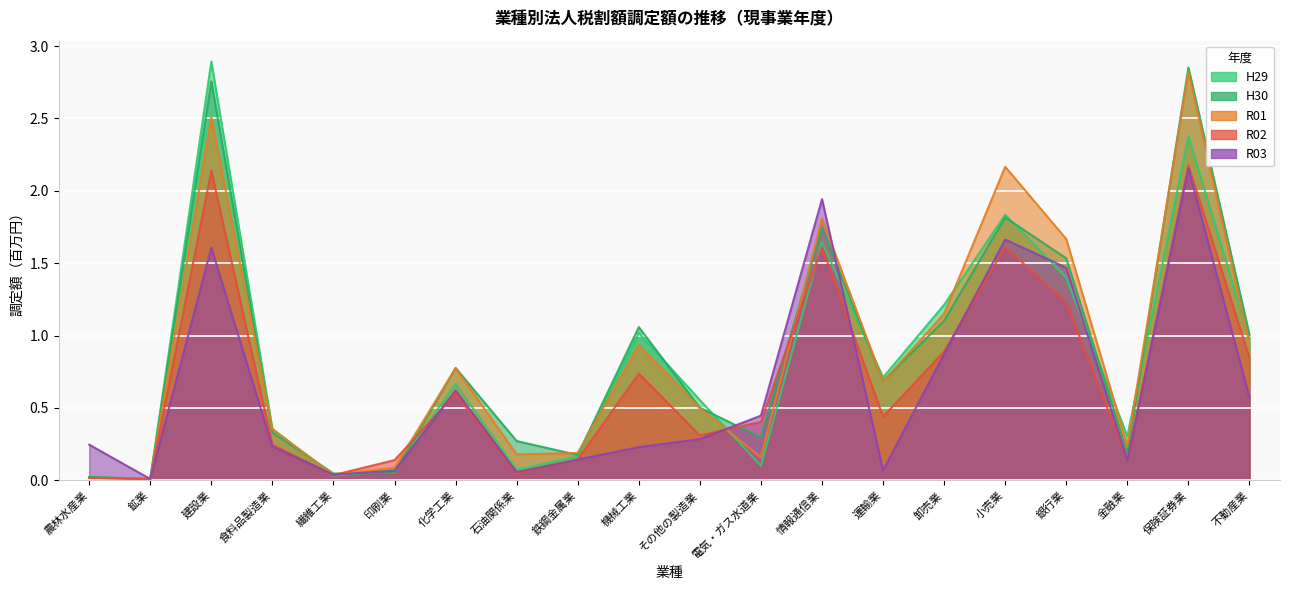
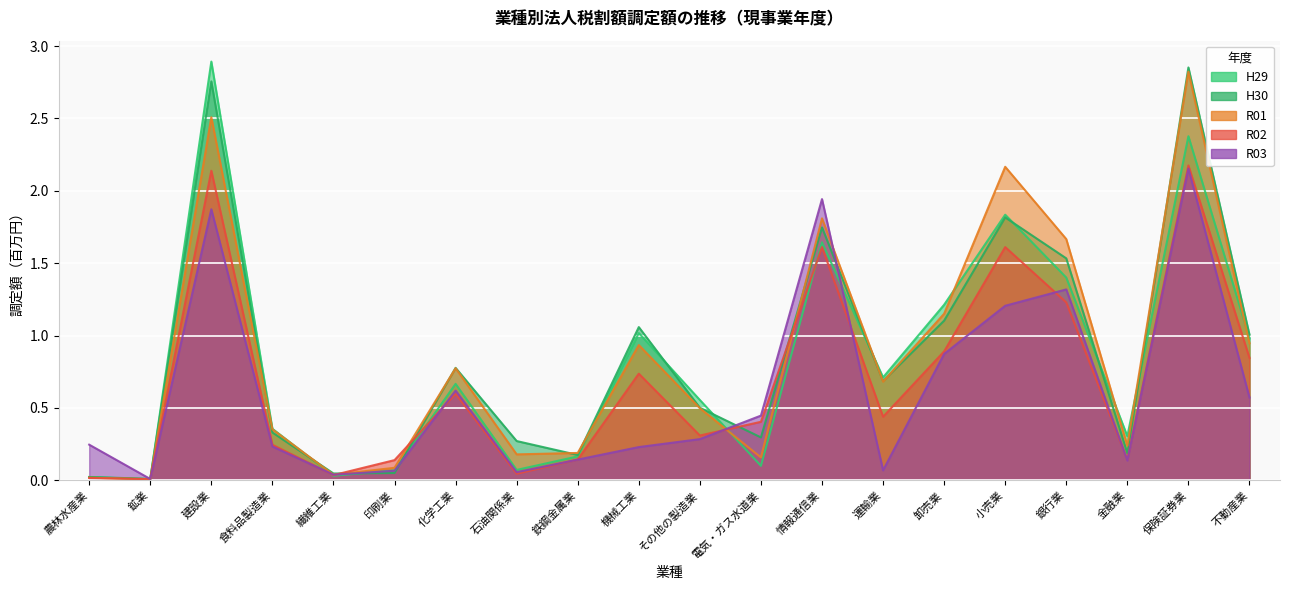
  {
    "R03": {
      "農林水産業": 0.25,
-     "建設業": 1.61,
+     "建設業": 1.87,
      "化学工業": 0.62,
      "機械工業": 0.23,
      "その他の製造業": 0.28,
      "電気・ガス水道業": 0.45,
      "情報通信業": 1.94,
      "運輸業": 0.07,
-     "小売業": 1.66,
-     "銀行業": 1.47,
+     "小売業": 1.21,
+     "銀行業": 1.32,
      "保険証券業": 2.15,
      "不動産業": 0.57
    }
  }
